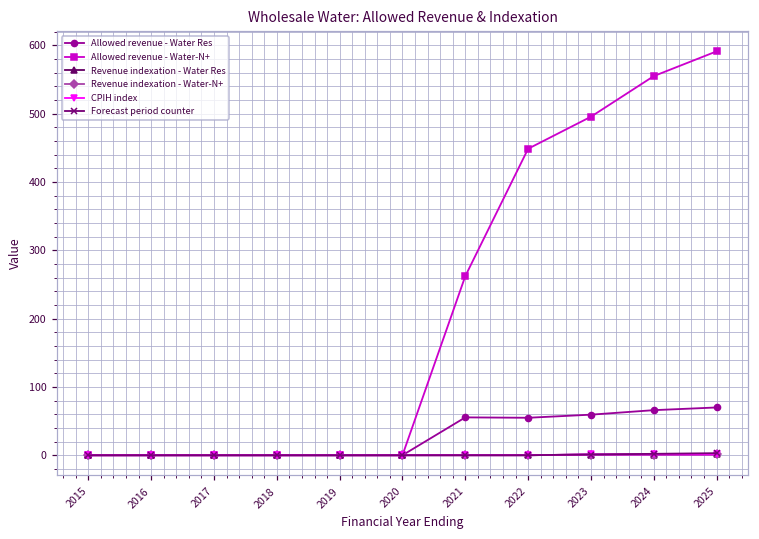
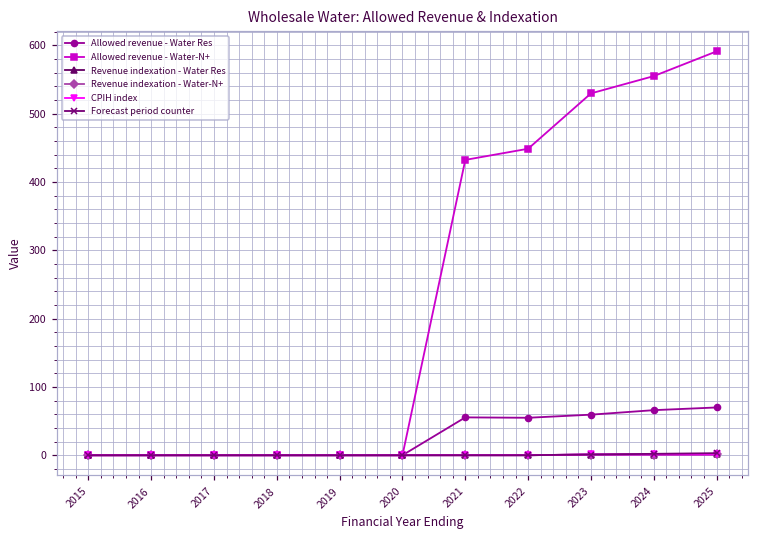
  {
    "Allowed revenue - Water-N+": {
-     "2021": 260,
+     "2021": 430,
      "2022": 450,
-     "2023": 500,
+     "2023": 530,
      "2024": 560,
      "2025": 590
    }
  }
